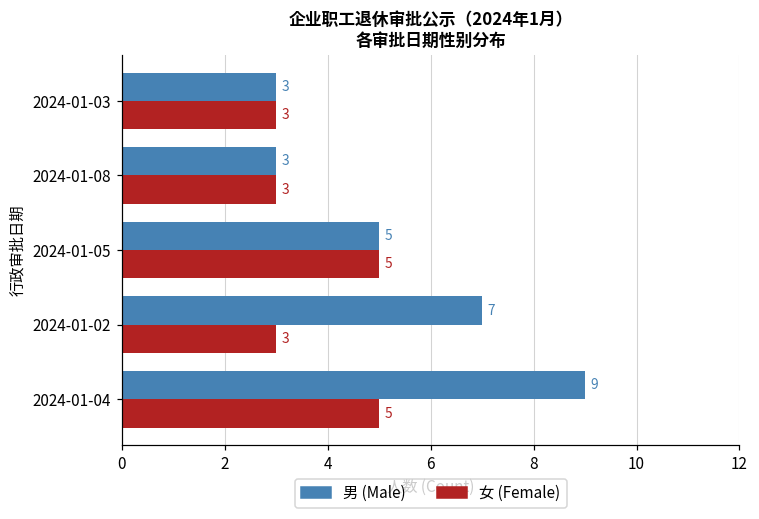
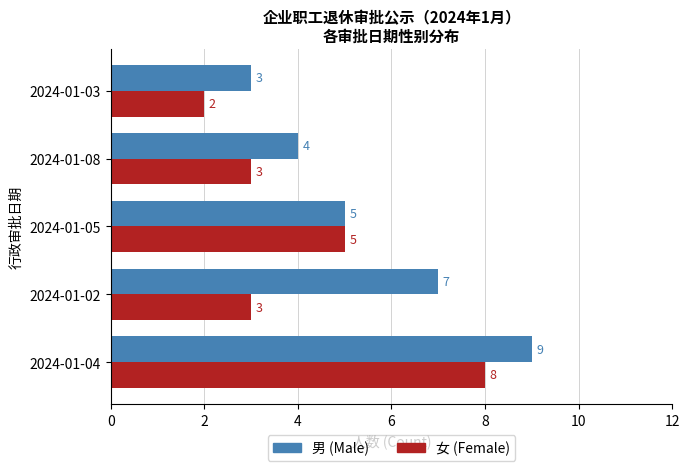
  {
    "男 (Male)": {
      "2024-01-03": 3,
-     "2024-01-08": 3,
+     "2024-01-08": 4,
      "2024-01-05": 5,
      "2024-01-02": 7,
      "2024-01-04": 9
    },
    "女 (Female)": {
-     "2024-01-03": 3,
+     "2024-01-03": 2,
      "2024-01-08": 3,
      "2024-01-05": 5,
      "2024-01-02": 3,
-     "2024-01-04": 5
+     "2024-01-04": 8
    }
  }
